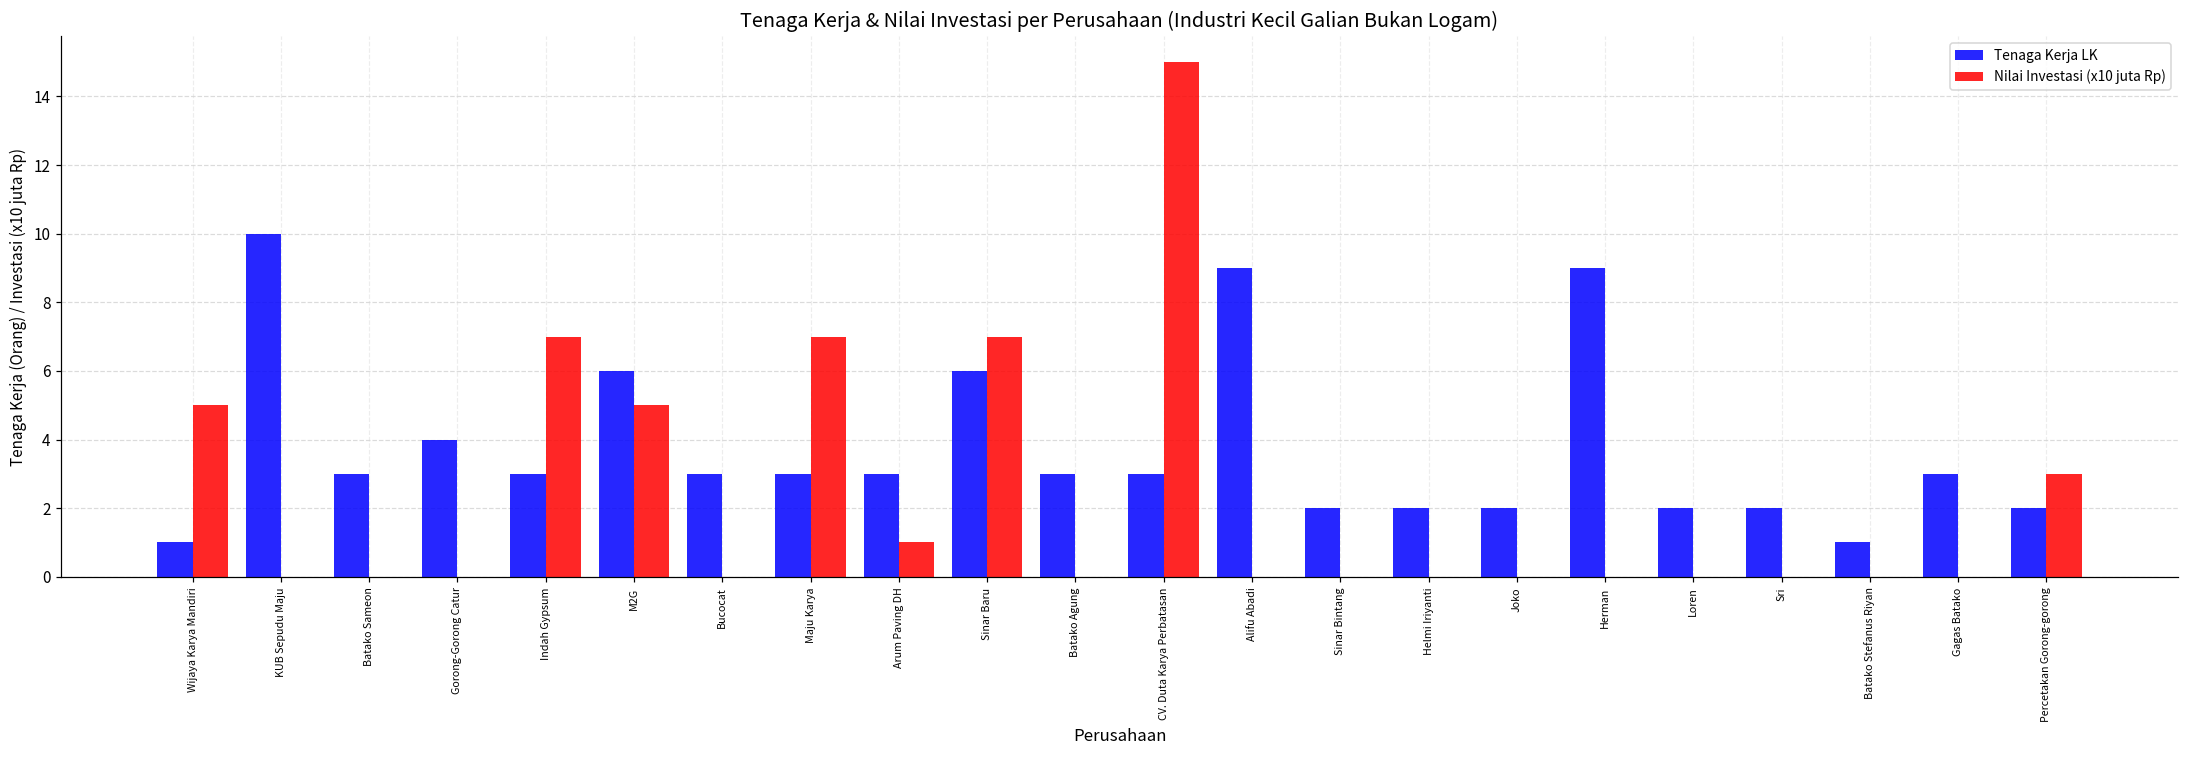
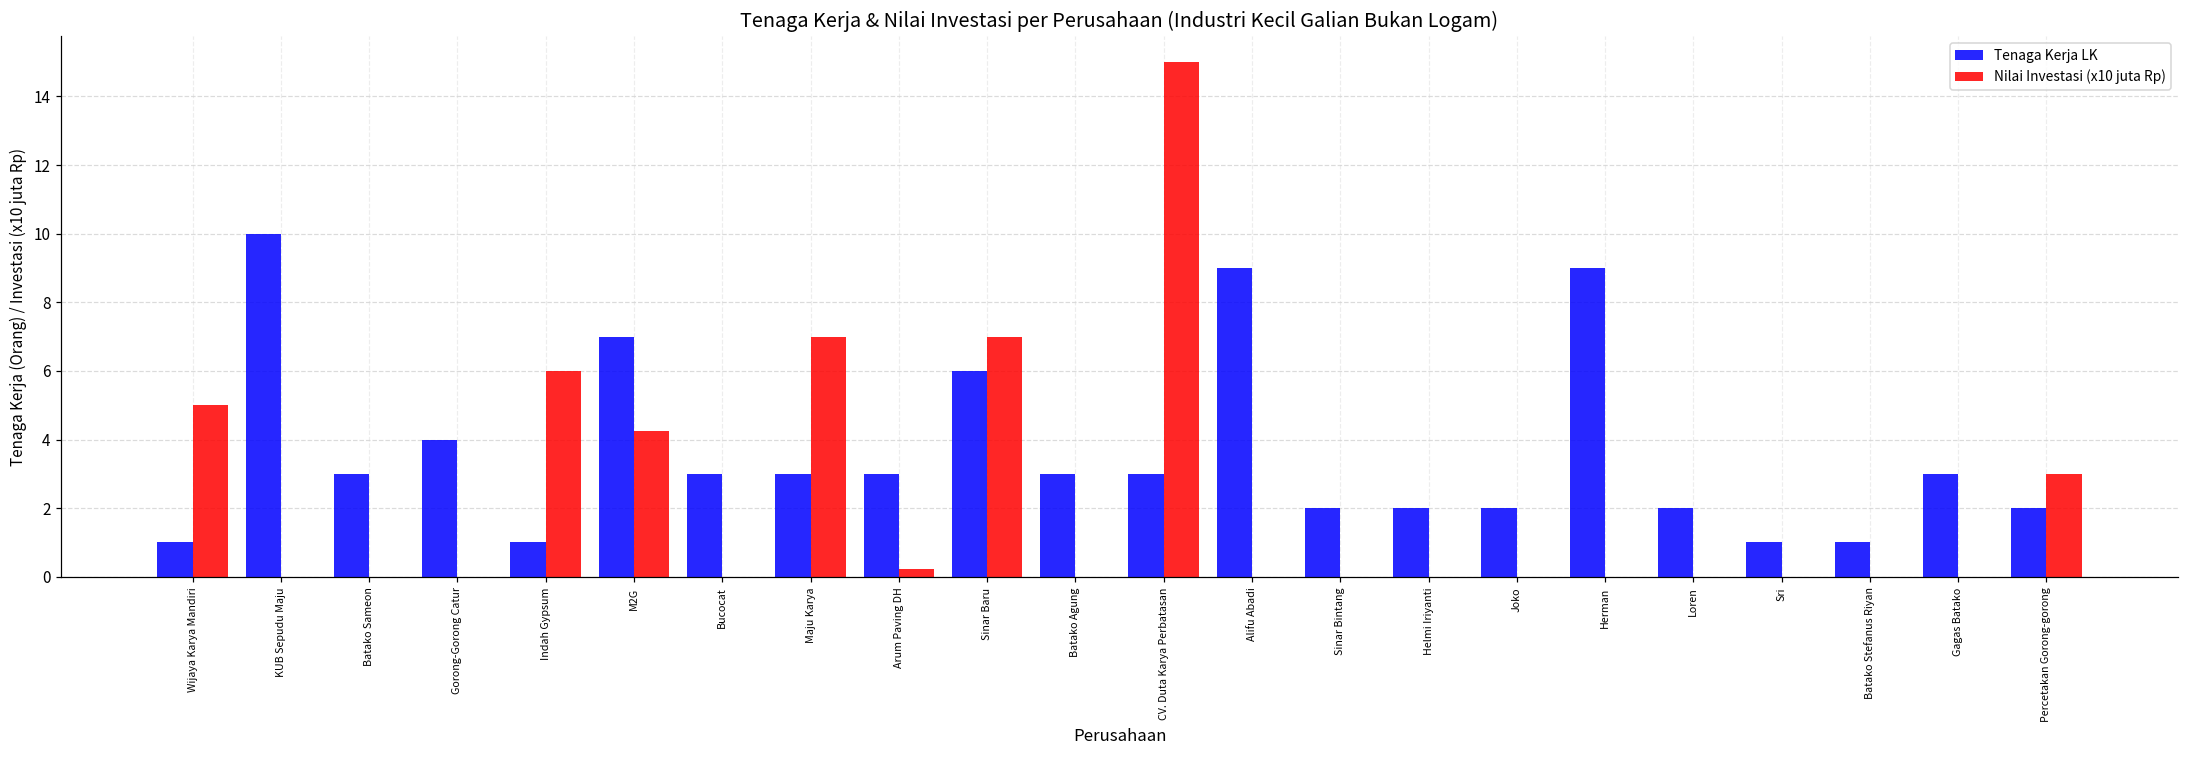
  {
    "Tenaga Kerja LK": {
      "Wijaya Karya Mandiri": 1,
      "KUB Sepudu Maju": 10,
      "Batako Sameon": 3,
      "Gorong-Gorong Catur": 4,
-     "Indah Gypsum": 3,
-     "M2G": 6,
+     "Indah Gypsum": 1,
+     "M2G": 7,
      "Bucocat": 3,
      "Maju Karya": 3,
      "Arum Paving DH": 3,
      "Sinar Baru": 6,
      "Batako Agung": 3,
      "CV. Duta Karya Perbatasan": 3,
      "Alifu Abadi": 9,
      "Sinar Bintang": 2,
      "Helmi Iriyanti": 2,
      "Joko": 2,
      "Herman": 9,
      "Loren": 2,
-     "Sri": 2,
+     "Sri": 1,
      "Batako Stefanus Riyan": 1,
      "Gagas Batako": 3,
      "Percetakan Gorong-gorong": 2
    },
    "Nilai Investasi (x10 juta Rp)": {
      "Wijaya Karya Mandiri": 5.0,
      "KUB Sepudu Maju": 0.0,
      "Batako Sameon": 0.0,
      "Gorong-Gorong Catur": 0.0,
-     "Indah Gypsum": 7.0,
-     "M2G": 5.0,
+     "Indah Gypsum": 6.0,
+     "M2G": 4.2,
      "Bucocat": 0.0,
      "Maju Karya": 7.0,
-     "Arum Paving DH": 1.0,
+     "Arum Paving DH": 0.2,
      "Sinar Baru": 7.0,
      "Batako Agung": 0.0,
      "CV. Duta Karya Perbatasan": 15.0,
      "Alifu Abadi": 0.0,
      "Sinar Bintang": 0.0,
      "Helmi Iriyanti": 0.0,
      "Joko": 0.0,
      "Herman": 0.0,
      "Loren": 0.0,
      "Sri": 0.0,
      "Batako Stefanus Riyan": 0.0,
      "Gagas Batako": 0.0,
      "Percetakan Gorong-gorong": 3.0
    }
  }
